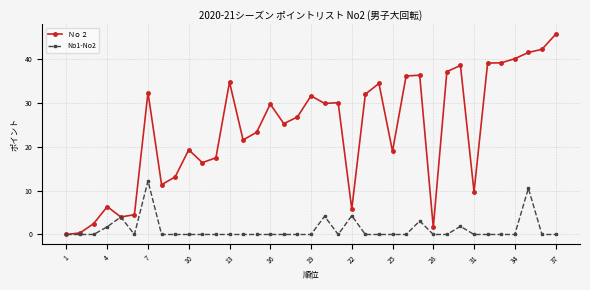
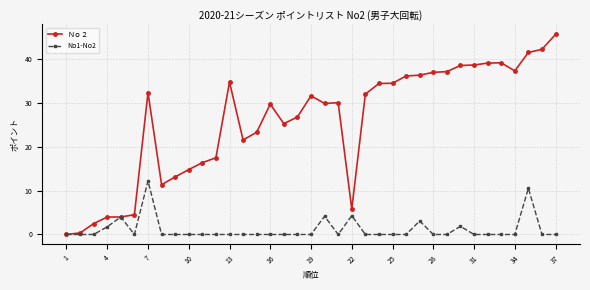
  {
    "Ｎｏ２": {
-     "4": 6,
+     "4": 4,
      "7": 32,
-     "10": 19,
+     "10": 15,
      "13": 35,
      "16": 30,
      "19": 32,
      "22": 6,
-     "25": 19,
-     "28": 2,
-     "31": 10,
-     "34": 40,
+     "25": 35,
+     "28": 37,
+     "31": 39,
+     "34": 37,
      "37": 46
    },
    "No1-No2": {
      "4": 2,
      "7": 12,
      "10": 0,
      "13": 0,
      "16": 0,
      "19": 0,
      "22": 4,
      "25": 0,
      "28": 0,
      "31": 0,
      "34": 0,
      "37": 0
    }
  }
